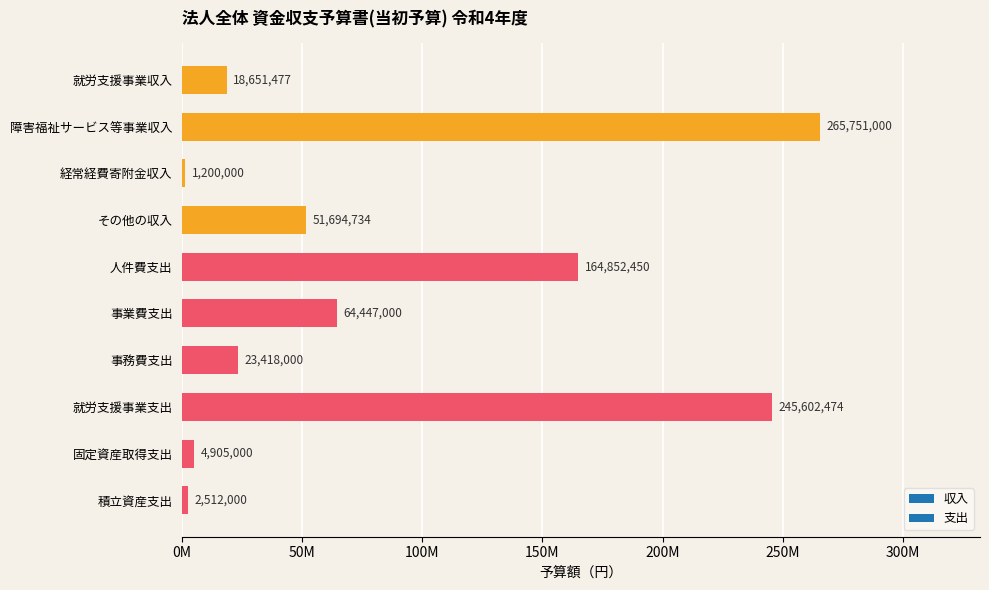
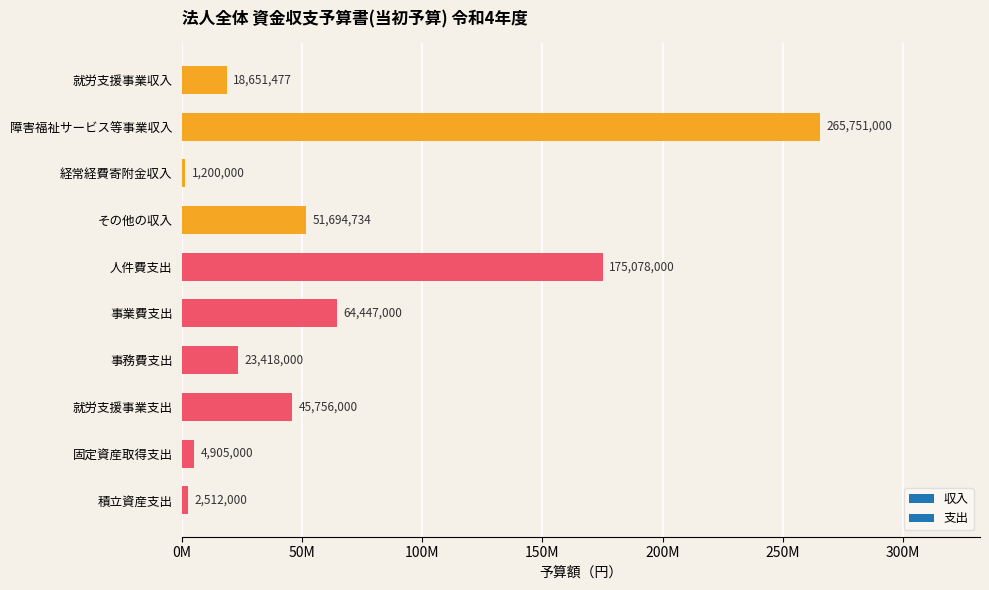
  {
    "就労支援事業収入": "18,651,477",
    "障害福祉サービス等事業収入": "265,751,000",
    "経常経費寄附金収入": "1,200,000",
    "その他の収入": "51,694,734",
-   "人件費支出": "164,852,450",
+   "人件費支出": "175,078,000",
    "事業費支出": "64,447,000",
    "事務費支出": "23,418,000",
-   "就労支援事業支出": "245,602,474",
+   "就労支援事業支出": "45,756,000",
    "固定資産取得支出": "4,905,000",
    "積立資産支出": "2,512,000"
  }
